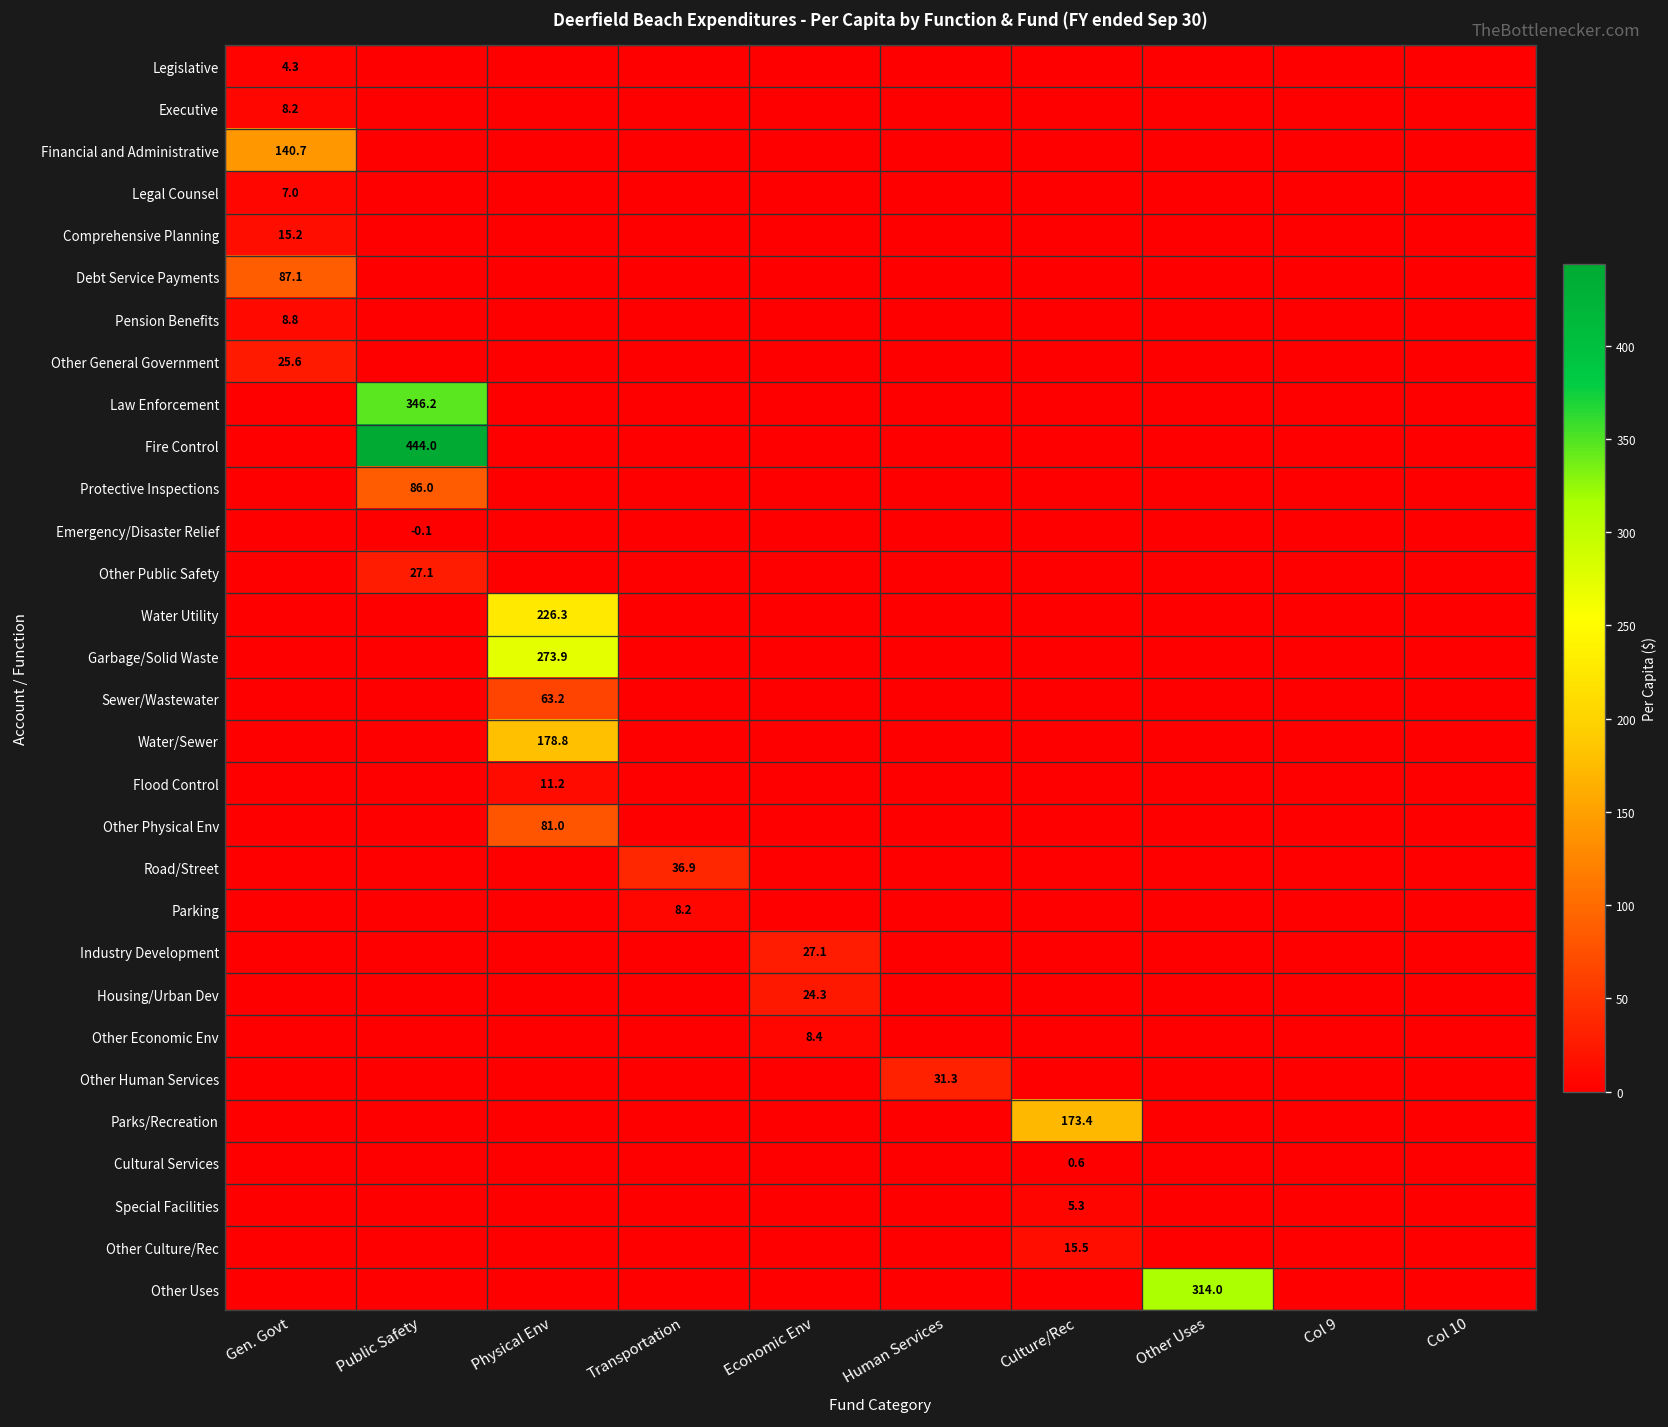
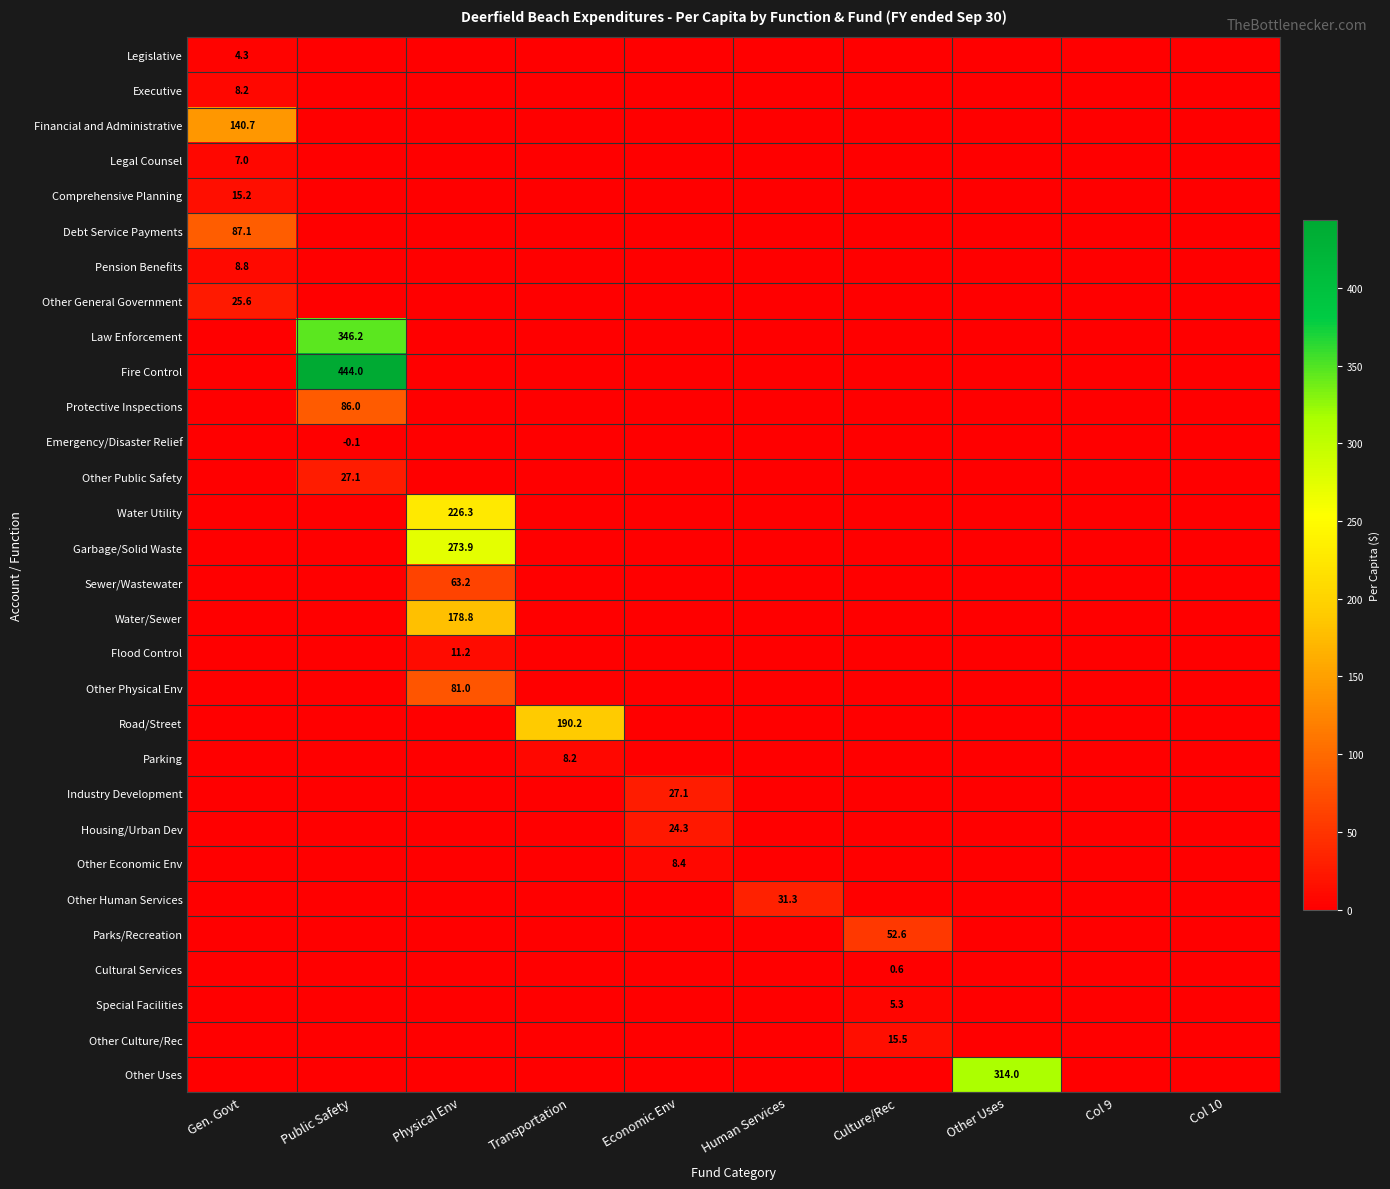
  {
    "Legislative": {
      "Gen. Govt": 4.3
    },
    "Executive": {
      "Gen. Govt": 8.2
    },
    "Financial and Administrative": {
      "Gen. Govt": 140.7
    },
    "Legal Counsel": {
      "Gen. Govt": 7.0
    },
    "Comprehensive Planning": {
      "Gen. Govt": 15.2
    },
    "Debt Service Payments": {
      "Gen. Govt": 87.1
    },
    "Pension Benefits": {
      "Gen. Govt": 8.8
    },
    "Other General Government": {
      "Gen. Govt": 25.6
    },
    "Law Enforcement": {
      "Public Safety": 346.2
    },
    "Fire Control": {
      "Public Safety": 444.0
    },
    "Protective Inspections": {
      "Public Safety": 86.0
    },
    "Emergency/Disaster Relief": {
      "Public Safety": -0.1
    },
    "Other Public Safety": {
      "Public Safety": 27.1
    },
    "Water Utility": {
      "Physical Env": 226.3
    },
    "Garbage/Solid Waste": {
      "Physical Env": 273.9
    },
    "Sewer/Wastewater": {
      "Physical Env": 63.2
    },
    "Water/Sewer": {
      "Physical Env": 178.8
    },
    "Flood Control": {
      "Physical Env": 11.2
    },
    "Other Physical Env": {
      "Physical Env": 81.0
    },
    "Road/Street": {
-     "Transportation": 36.9
+     "Transportation": 190.2
    },
    "Parking": {
      "Transportation": 8.2
    },
    "Industry Development": {
      "Economic Env": 27.1
    },
    "Housing/Urban Dev": {
      "Economic Env": 24.3
    },
    "Other Economic Env": {
      "Economic Env": 8.4
    },
    "Other Human Services": {
      "Human Services": 31.3
    },
    "Parks/Recreation": {
-     "Culture/Rec": 173.4
+     "Culture/Rec": 52.6
    },
    "Cultural Services": {
      "Culture/Rec": 0.6
    },
    "Special Facilities": {
      "Culture/Rec": 5.3
    },
    "Other Culture/Rec": {
      "Culture/Rec": 15.5
    },
    "Other Uses": {
      "Other Uses": 314.0
    }
  }
